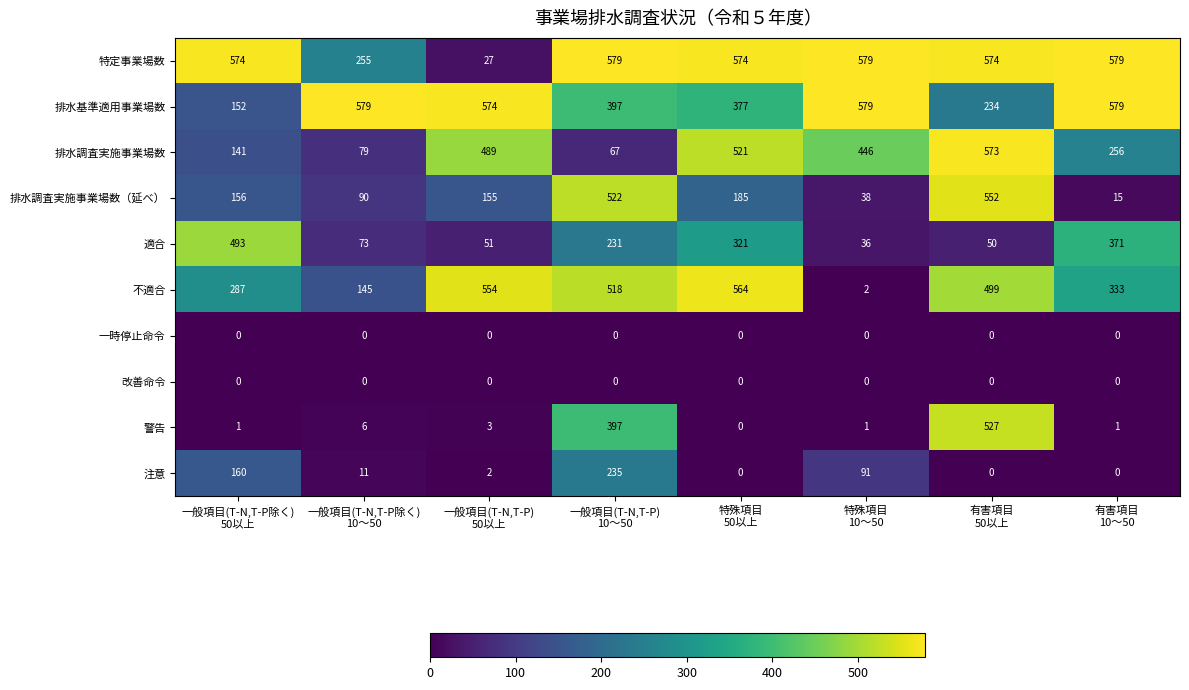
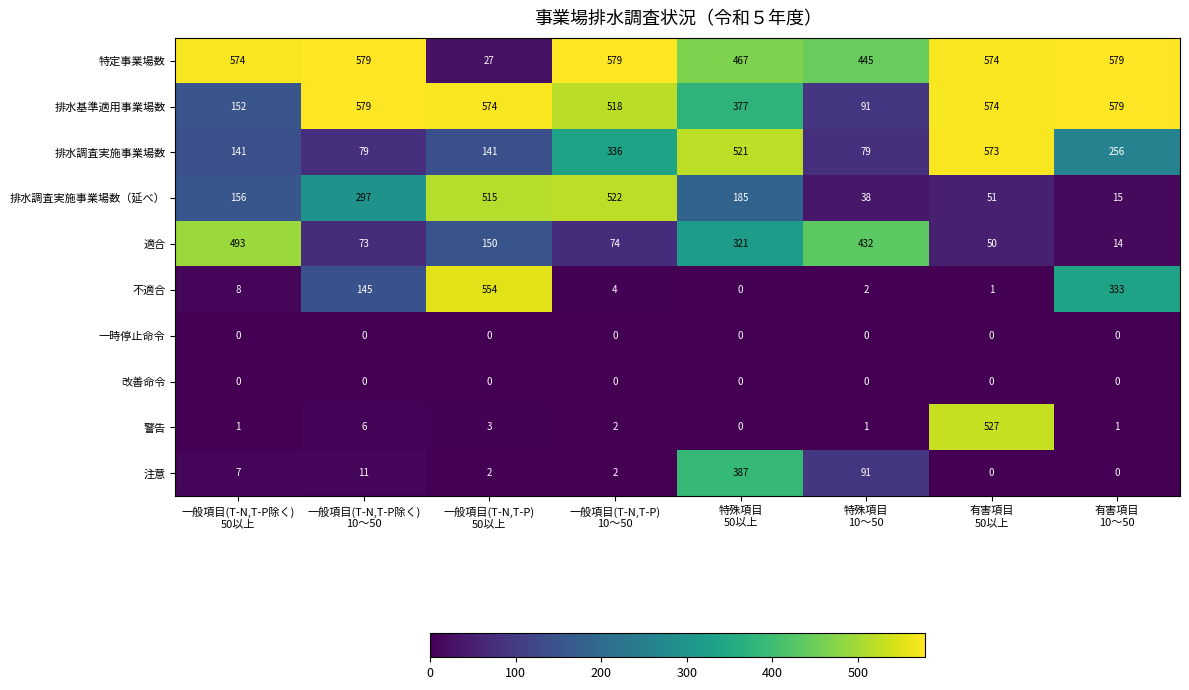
  {
    "特定事業場数": {
      "一般項目(T-N,T-P除く) 50以上": 574,
-     "一般項目(T-N,T-P除く) 10～50": 255,
+     "一般項目(T-N,T-P除く) 10～50": 579,
      "一般項目(T-N,T-P) 50以上": 27,
      "一般項目(T-N,T-P) 10～50": 579,
-     "特殊項目 50以上": 574,
-     "特殊項目 10～50": 579,
+     "特殊項目 50以上": 467,
+     "特殊項目 10～50": 445,
      "有害項目 50以上": 574,
      "有害項目 10～50": 579
    },
    "排水基準適用事業場数": {
      "一般項目(T-N,T-P除く) 50以上": 152,
      "一般項目(T-N,T-P除く) 10～50": 579,
      "一般項目(T-N,T-P) 50以上": 574,
-     "一般項目(T-N,T-P) 10～50": 397,
+     "一般項目(T-N,T-P) 10～50": 518,
      "特殊項目 50以上": 377,
-     "特殊項目 10～50": 579,
-     "有害項目 50以上": 234,
+     "特殊項目 10～50": 91,
+     "有害項目 50以上": 574,
      "有害項目 10～50": 579
    },
    "排水調査実施事業場数": {
      "一般項目(T-N,T-P除く) 50以上": 141,
      "一般項目(T-N,T-P除く) 10～50": 79,
-     "一般項目(T-N,T-P) 50以上": 489,
-     "一般項目(T-N,T-P) 10～50": 67,
+     "一般項目(T-N,T-P) 50以上": 141,
+     "一般項目(T-N,T-P) 10～50": 336,
      "特殊項目 50以上": 521,
-     "特殊項目 10～50": 446,
+     "特殊項目 10～50": 79,
      "有害項目 50以上": 573,
      "有害項目 10～50": 256
    },
    "排水調査実施事業場数（延べ）": {
      "一般項目(T-N,T-P除く) 50以上": 156,
-     "一般項目(T-N,T-P除く) 10～50": 90,
-     "一般項目(T-N,T-P) 50以上": 155,
+     "一般項目(T-N,T-P除く) 10～50": 297,
+     "一般項目(T-N,T-P) 50以上": 515,
      "一般項目(T-N,T-P) 10～50": 522,
      "特殊項目 50以上": 185,
      "特殊項目 10～50": 38,
-     "有害項目 50以上": 552,
+     "有害項目 50以上": 51,
      "有害項目 10～50": 15
    },
    "適合": {
      "一般項目(T-N,T-P除く) 50以上": 493,
      "一般項目(T-N,T-P除く) 10～50": 73,
-     "一般項目(T-N,T-P) 50以上": 51,
-     "一般項目(T-N,T-P) 10～50": 231,
+     "一般項目(T-N,T-P) 50以上": 150,
+     "一般項目(T-N,T-P) 10～50": 74,
      "特殊項目 50以上": 321,
-     "特殊項目 10～50": 36,
+     "特殊項目 10～50": 432,
      "有害項目 50以上": 50,
-     "有害項目 10～50": 371
+     "有害項目 10～50": 14
    },
    "不適合": {
-     "一般項目(T-N,T-P除く) 50以上": 287,
+     "一般項目(T-N,T-P除く) 50以上": 8,
      "一般項目(T-N,T-P除く) 10～50": 145,
      "一般項目(T-N,T-P) 50以上": 554,
-     "一般項目(T-N,T-P) 10～50": 518,
-     "特殊項目 50以上": 564,
+     "一般項目(T-N,T-P) 10～50": 4,
+     "特殊項目 50以上": 0,
      "特殊項目 10～50": 2,
-     "有害項目 50以上": 499,
+     "有害項目 50以上": 1,
      "有害項目 10～50": 333
    },
    "一時停止命令": {
      "一般項目(T-N,T-P除く) 50以上": 0,
      "一般項目(T-N,T-P除く) 10～50": 0,
      "一般項目(T-N,T-P) 50以上": 0,
      "一般項目(T-N,T-P) 10～50": 0,
      "特殊項目 50以上": 0,
      "特殊項目 10～50": 0,
      "有害項目 50以上": 0,
      "有害項目 10～50": 0
    },
    "改善命令": {
      "一般項目(T-N,T-P除く) 50以上": 0,
      "一般項目(T-N,T-P除く) 10～50": 0,
      "一般項目(T-N,T-P) 50以上": 0,
      "一般項目(T-N,T-P) 10～50": 0,
      "特殊項目 50以上": 0,
      "特殊項目 10～50": 0,
      "有害項目 50以上": 0,
      "有害項目 10～50": 0
    },
    "警告": {
      "一般項目(T-N,T-P除く) 50以上": 1,
      "一般項目(T-N,T-P除く) 10～50": 6,
      "一般項目(T-N,T-P) 50以上": 3,
-     "一般項目(T-N,T-P) 10～50": 397,
+     "一般項目(T-N,T-P) 10～50": 2,
      "特殊項目 50以上": 0,
      "特殊項目 10～50": 1,
      "有害項目 50以上": 527,
      "有害項目 10～50": 1
    },
    "注意": {
-     "一般項目(T-N,T-P除く) 50以上": 160,
+     "一般項目(T-N,T-P除く) 50以上": 7,
      "一般項目(T-N,T-P除く) 10～50": 11,
      "一般項目(T-N,T-P) 50以上": 2,
-     "一般項目(T-N,T-P) 10～50": 235,
-     "特殊項目 50以上": 0,
+     "一般項目(T-N,T-P) 10～50": 2,
+     "特殊項目 50以上": 387,
      "特殊項目 10～50": 91,
      "有害項目 50以上": 0,
      "有害項目 10～50": 0
    }
  }
